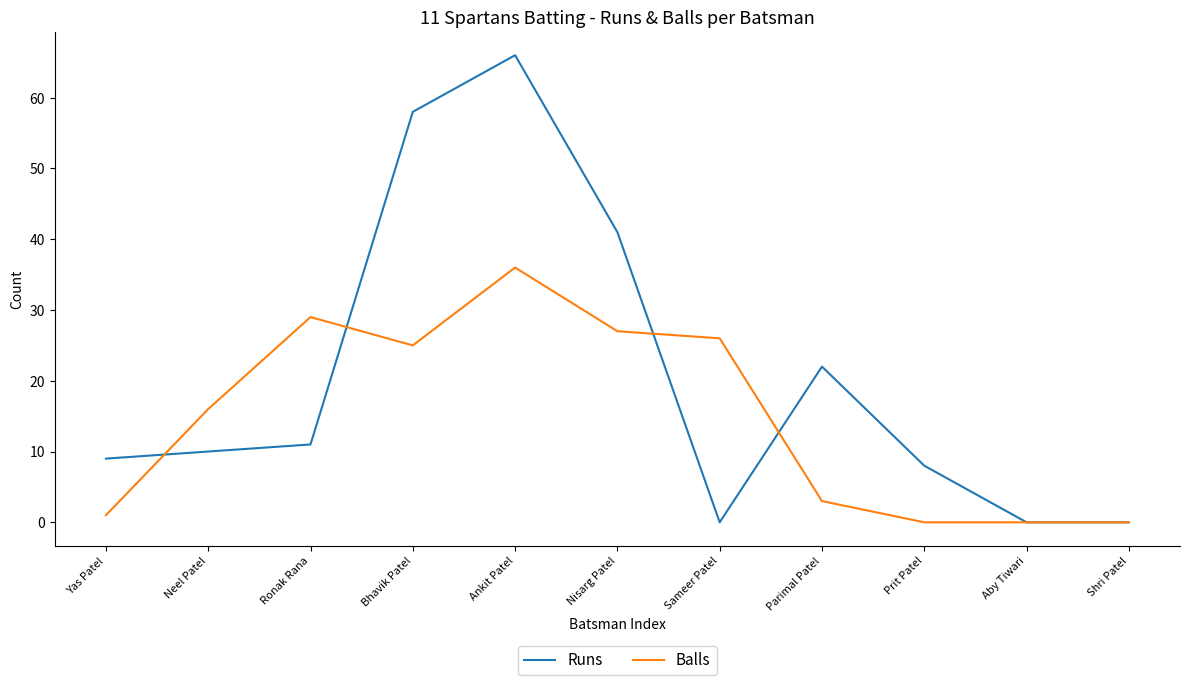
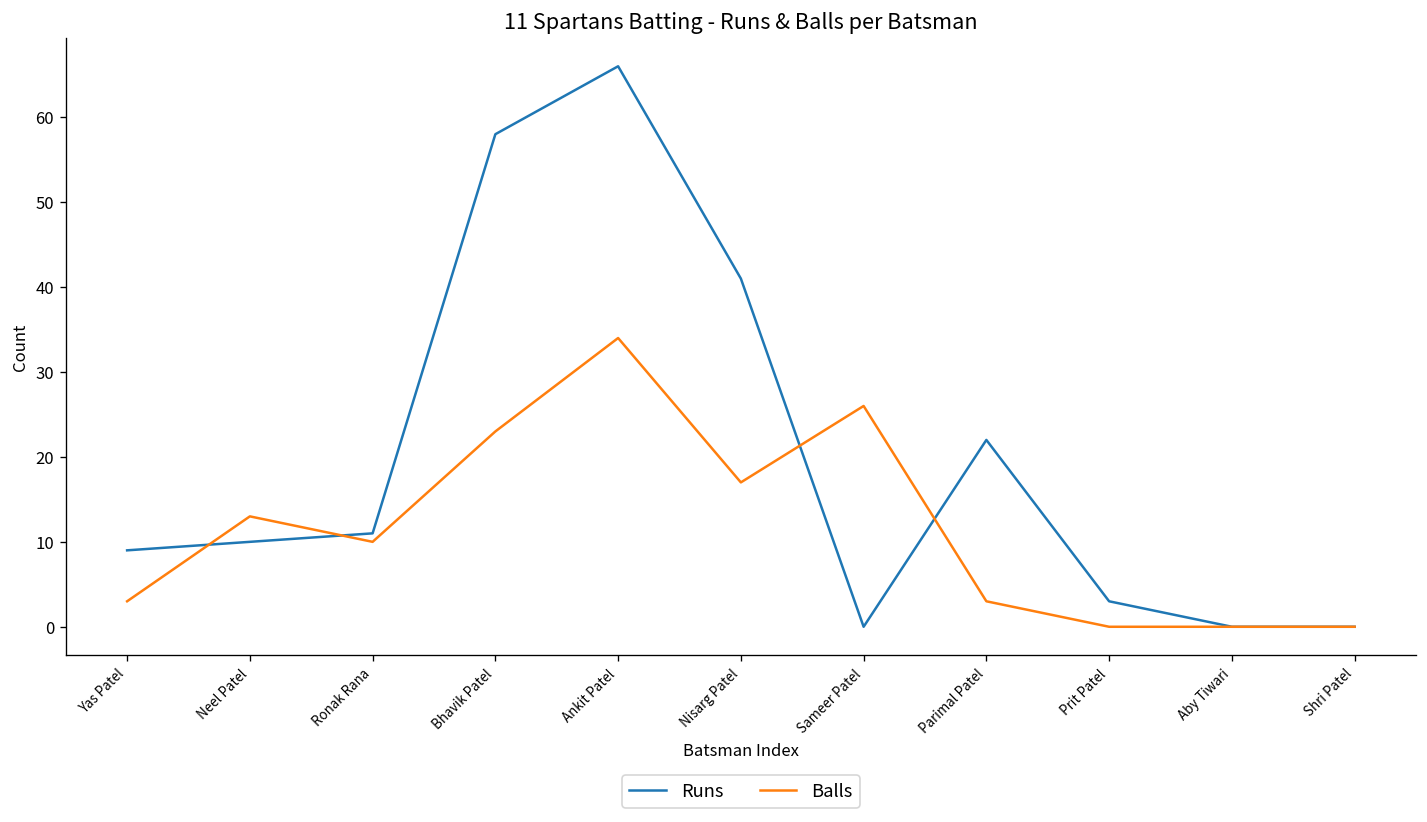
  {
    "Runs": {
      "Yas Patel": 9,
      "Neel Patel": 10,
      "Ronak Rana": 11,
      "Bhavik Patel": 58,
      "Ankit Patel": 66,
      "Nisarg Patel": 41,
      "Sameer Patel": 0,
      "Parimal Patel": 22,
-     "Prit Patel": 8
+     "Prit Patel": 3
    },
    "Balls": {
-     "Yas Patel": 1,
-     "Neel Patel": 16,
-     "Ronak Rana": 29,
-     "Bhavik Patel": 25,
-     "Ankit Patel": 36,
-     "Nisarg Patel": 27,
+     "Yas Patel": 3,
+     "Neel Patel": 13,
+     "Ronak Rana": 10,
+     "Bhavik Patel": 23,
+     "Ankit Patel": 34,
+     "Nisarg Patel": 17,
      "Sameer Patel": 26,
      "Parimal Patel": 3,
      "Prit Patel": 0
    }
  }
